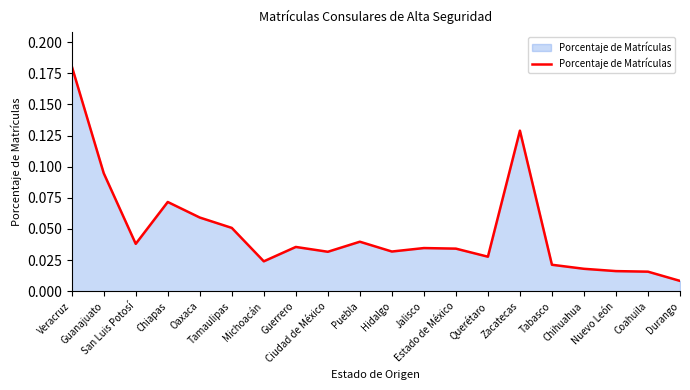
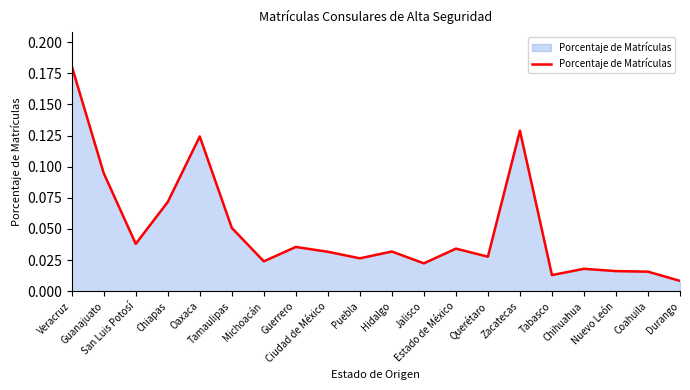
  {
    "Veracruz": 0.181,
    "Guanajuato": 0.095,
    "San Luis Potosí": 0.038,
    "Chiapas": 0.072,
-   "Oaxaca": 0.059,
+   "Oaxaca": 0.124,
    "Tamaulipas": 0.051,
    "Michoacán": 0.024,
    "Guerrero": 0.036,
    "Ciudad de México": 0.032,
-   "Puebla": 0.040,
+   "Puebla": 0.026,
    "Hidalgo": 0.032,
-   "Jalisco": 0.035,
+   "Jalisco": 0.022,
    "Estado de México": 0.034,
    "Querétaro": 0.028,
    "Zacatecas": 0.129,
-   "Tabasco": 0.021,
+   "Tabasco": 0.013,
    "Chihuahua": 0.018,
    "Nuevo León": 0.016,
    "Coahuila": 0.016,
    "Durango": 0.008
  }
